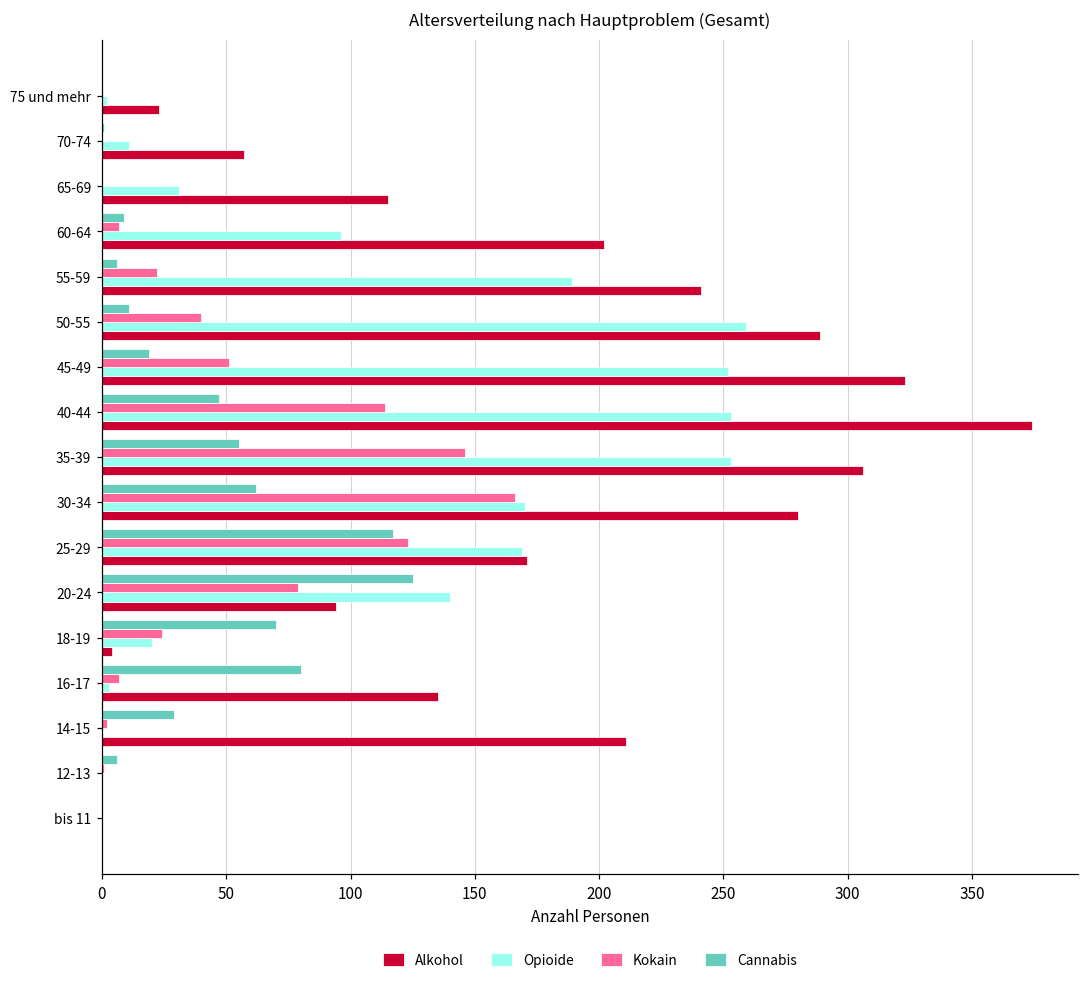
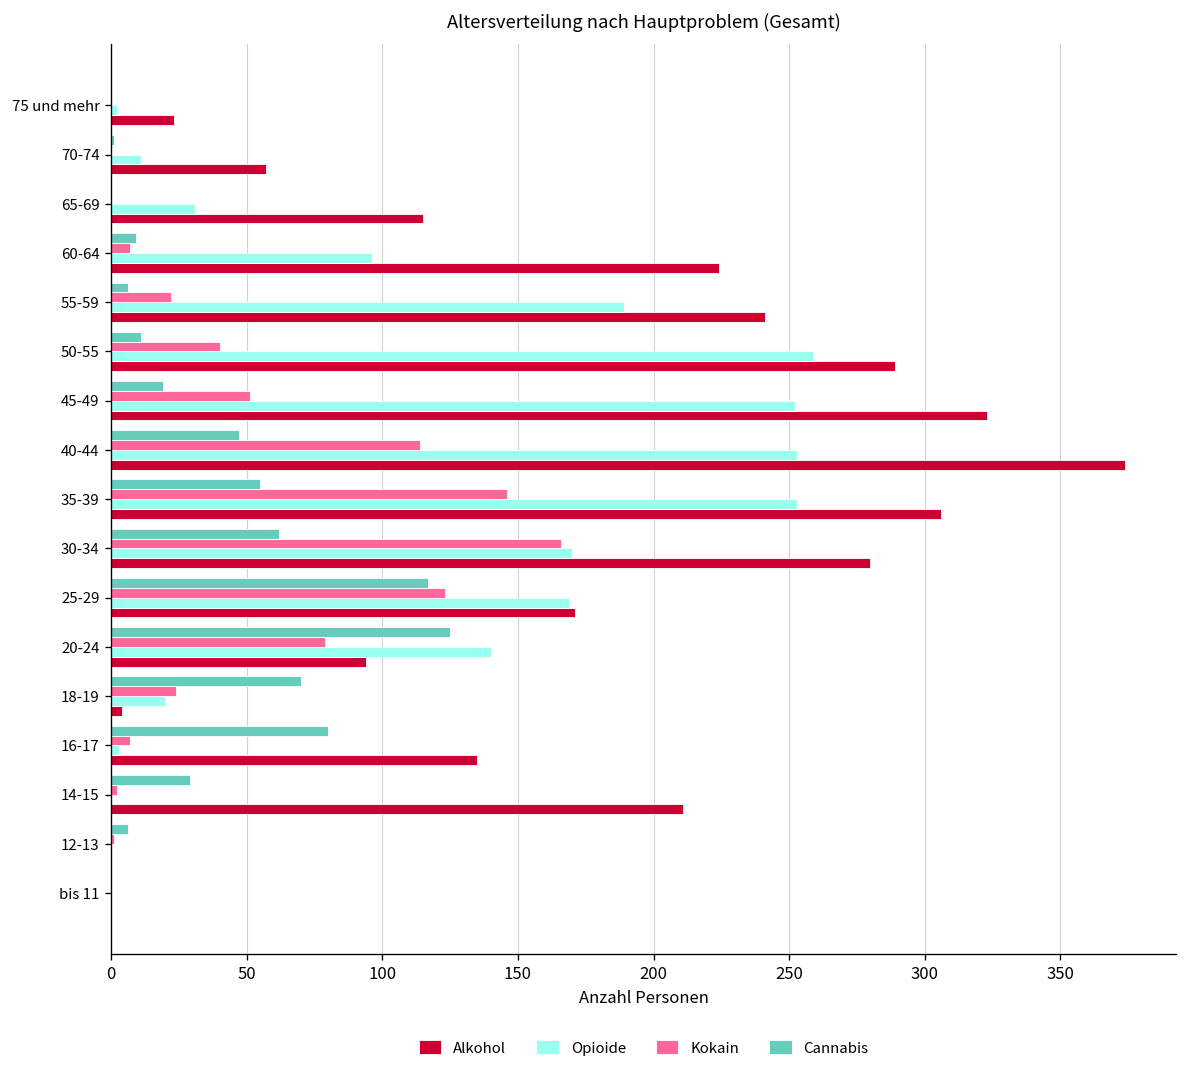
  {
    "Alkohol": {
      "75 und mehr": 23,
      "70-74": 57,
      "65-69": 115,
-     "60-64": 202,
+     "60-64": 224,
      "55-59": 241,
      "50-55": 289,
      "45-49": 323,
      "40-44": 374,
      "35-39": 306,
      "30-34": 280,
      "25-29": 171,
      "20-24": 94,
      "18-19": 4,
      "16-17": 135,
      "14-15": 211,
      "12-13": 0,
      "bis 11": 0
    },
    "Opioide": {
      "75 und mehr": 2,
      "70-74": 11,
      "65-69": 31,
      "60-64": 96,
      "55-59": 189,
      "50-55": 259,
      "45-49": 252,
      "40-44": 253,
      "35-39": 253,
      "30-34": 170,
      "25-29": 169,
      "20-24": 140,
      "18-19": 20,
      "16-17": 3,
      "14-15": 0,
      "12-13": 0,
      "bis 11": 0
    },
    "Kokain": {
      "75 und mehr": 0,
      "70-74": 0,
      "65-69": 0,
      "60-64": 7,
      "55-59": 22,
      "50-55": 40,
      "45-49": 51,
      "40-44": 114,
      "35-39": 146,
      "30-34": 166,
      "25-29": 123,
      "20-24": 79,
      "18-19": 24,
      "16-17": 7,
      "14-15": 2,
      "bis 11": 0
    },
    "Cannabis": {
      "75 und mehr": 0,
      "65-69": 0,
      "60-64": 9,
      "55-59": 6,
      "50-55": 11,
      "45-49": 19,
      "40-44": 47,
      "35-39": 55,
      "30-34": 62,
      "25-29": 117,
      "20-24": 125,
      "18-19": 70,
      "16-17": 80,
      "14-15": 29,
      "12-13": 6,
      "bis 11": 0
    }
  }
